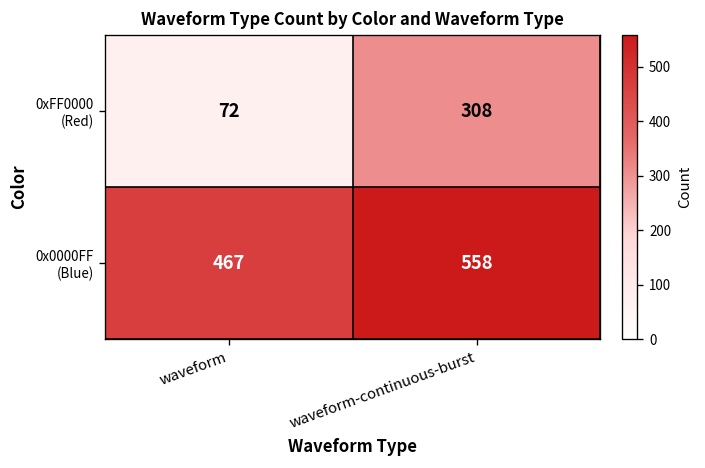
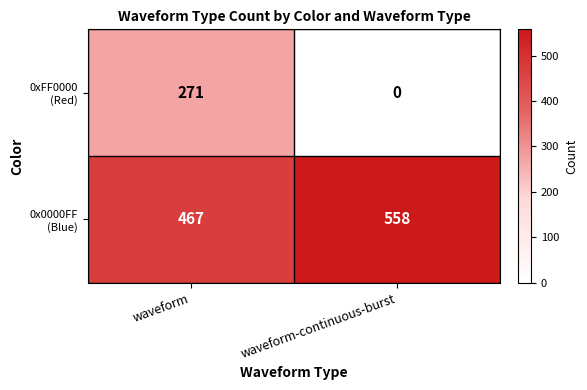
  {
    "0xFF0000 (Red)": {
-     "waveform": 72,
-     "waveform-continuous-burst": 308
+     "waveform": 271,
+     "waveform-continuous-burst": 0
    },
    "0x0000FF (Blue)": {
      "waveform": 467,
      "waveform-continuous-burst": 558
    }
  }
